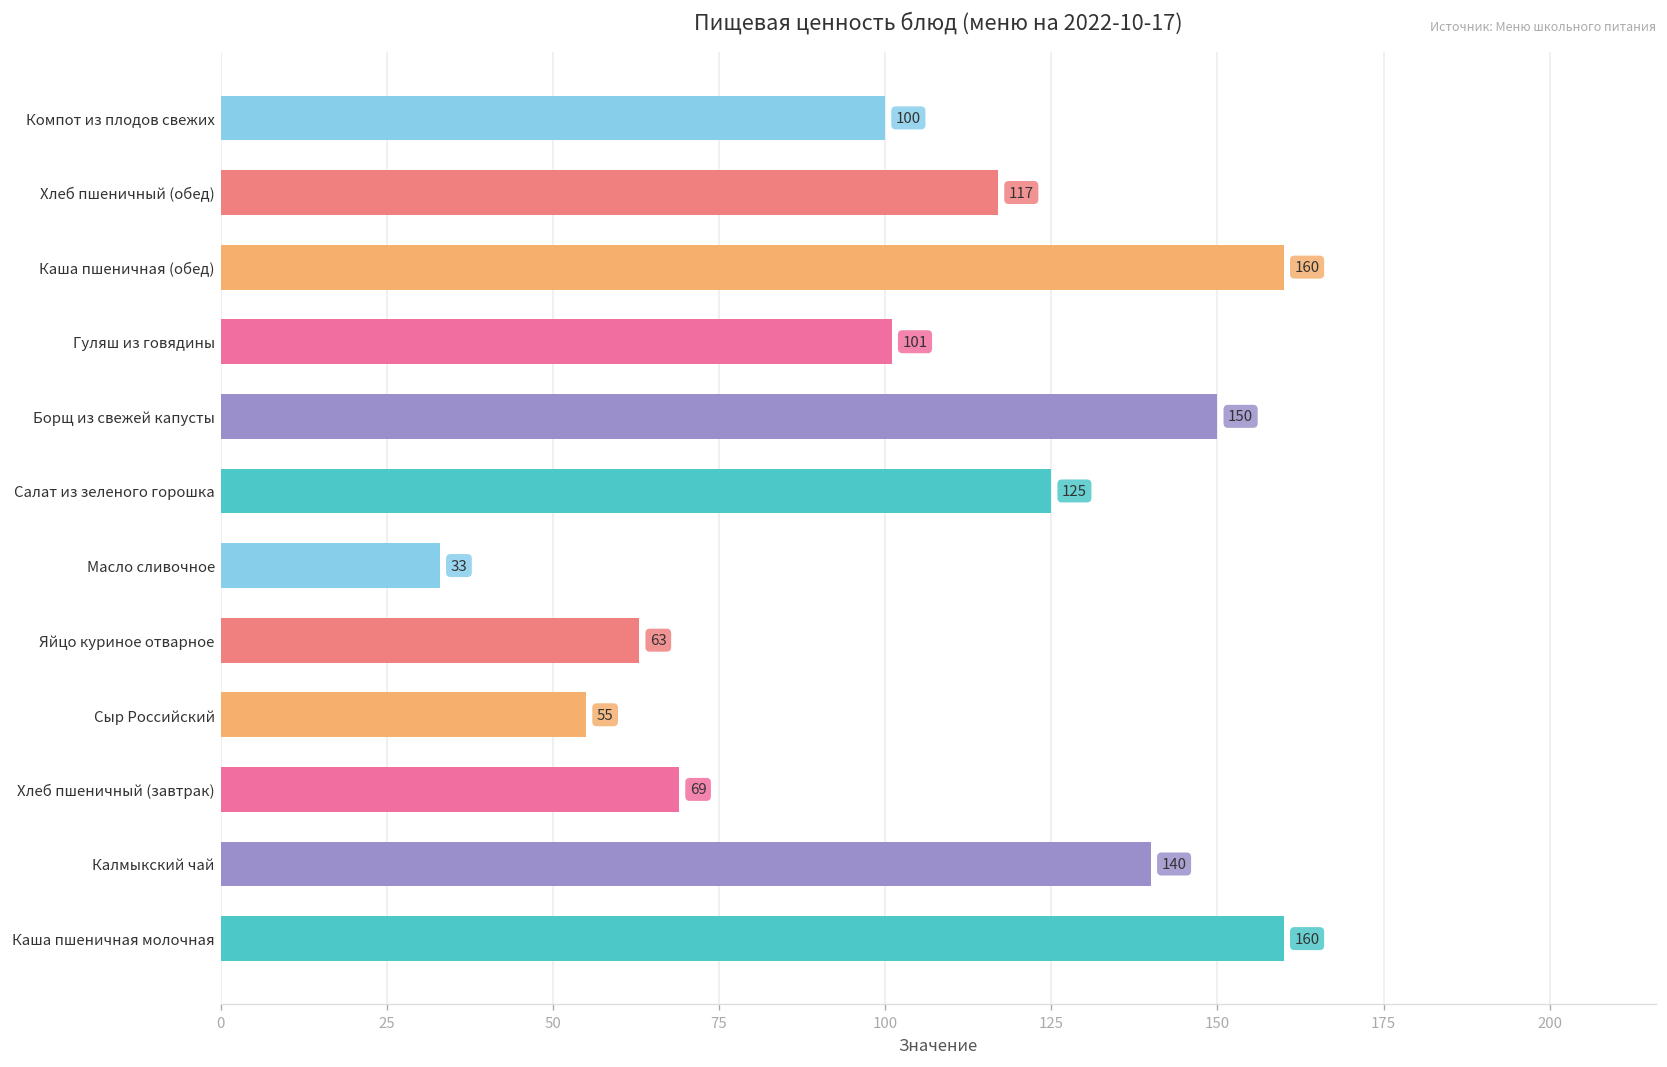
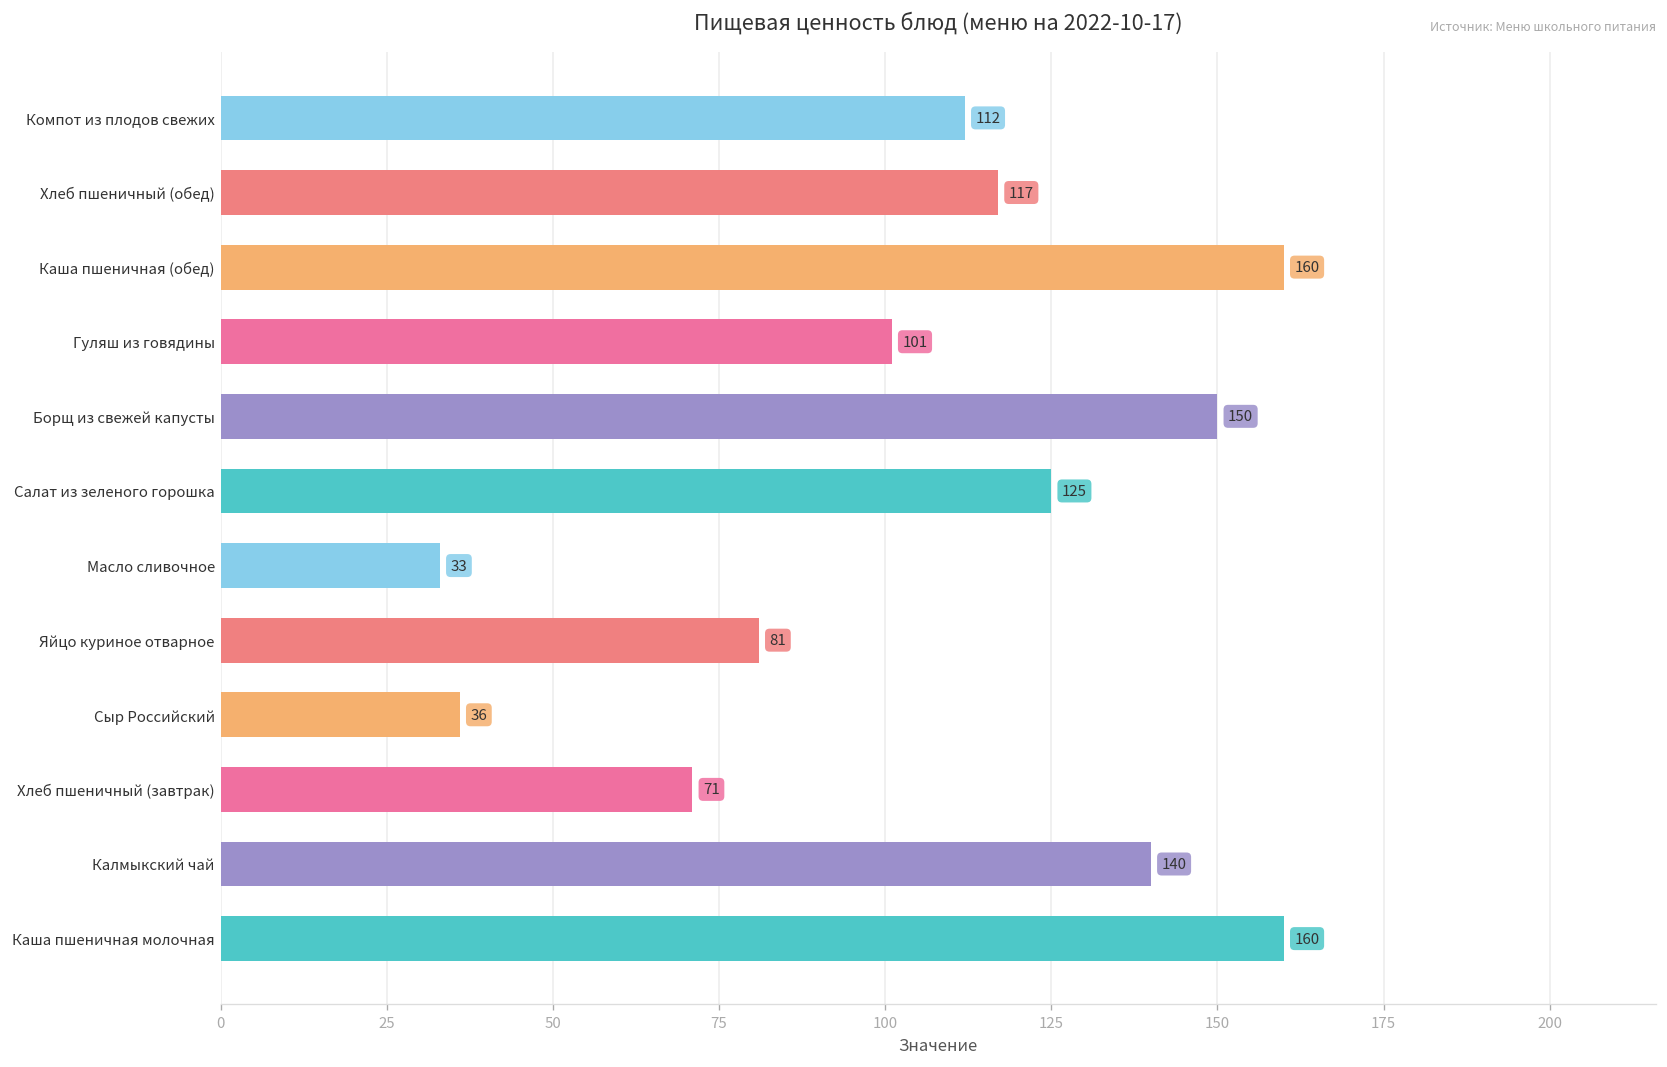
  {
-   "Компот из плодов свежих": 100,
-   "Яйцо куриное отварное": 63,
-   "Сыр Российский": 55,
-   "Хлеб пшеничный (завтрак)": 69
+   "Компот из плодов свежих": 112,
+   "Яйцо куриное отварное": 81,
+   "Сыр Российский": 36,
+   "Хлеб пшеничный (завтрак)": 71
  }
